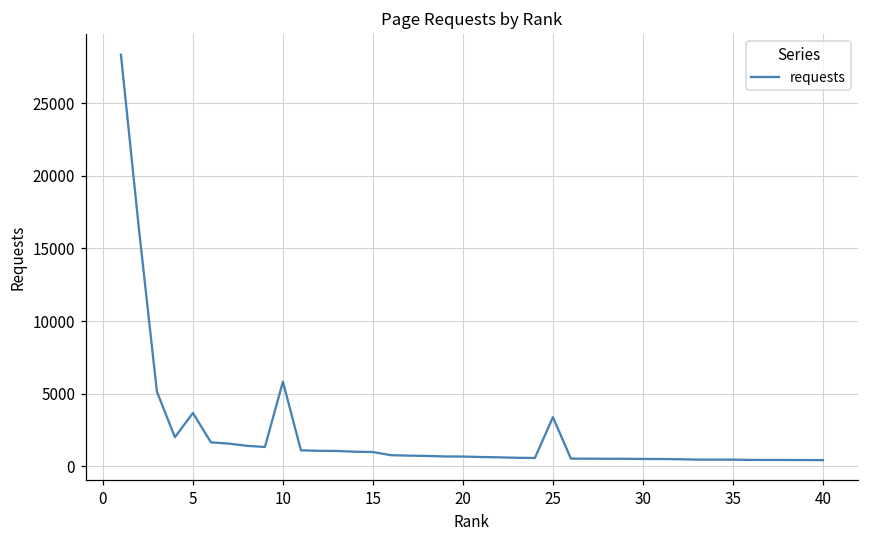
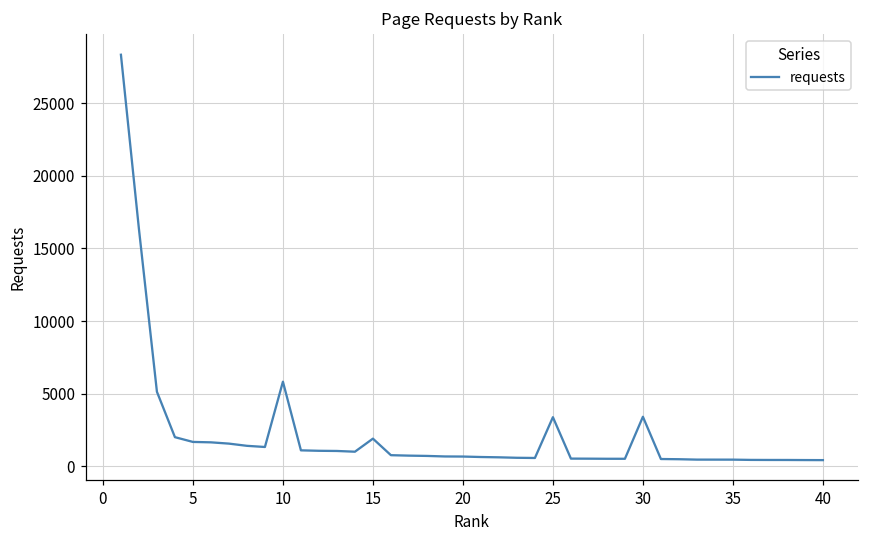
  {
-   "5": 3700,
+   "5": 1700,
    "10": 5800,
-   "15": 1000,
+   "15": 1900,
    "20": 700,
    "25": 3400,
-   "30": 500,
+   "30": 3400,
    "35": 500,
    "40": 400
  }
